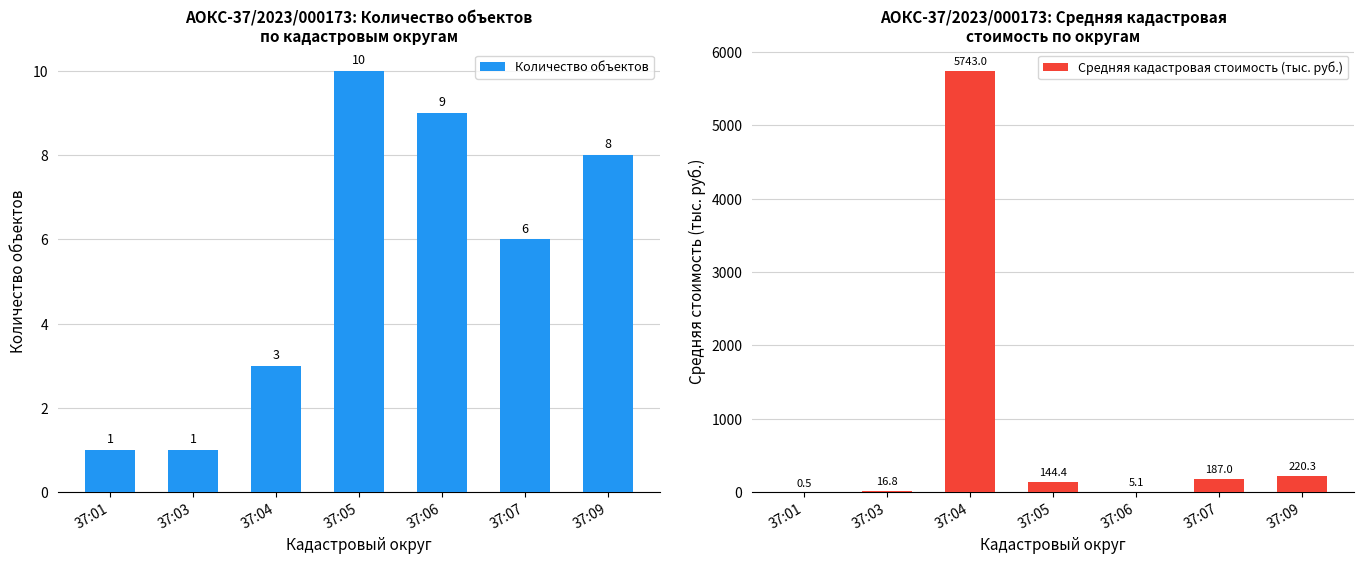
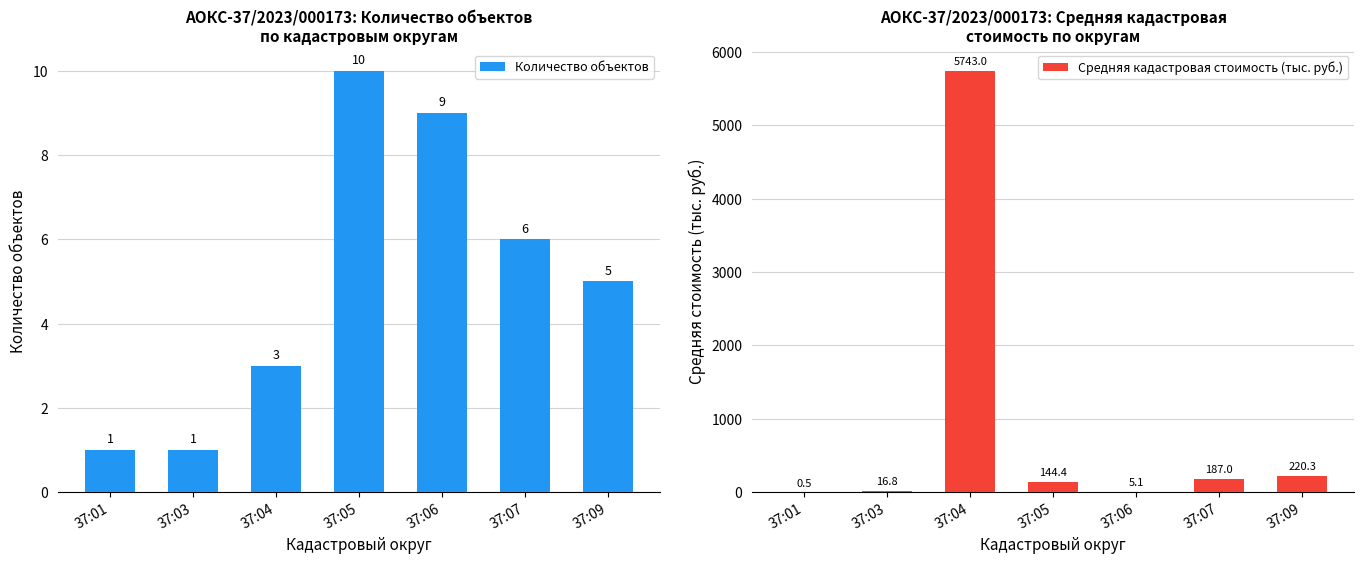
  {
    "АОКС-37/2023/000173: Количество объектов по кадастровым округам": {
      "37:01": 1,
      "37:03": 1,
      "37:04": 3,
      "37:05": 10,
      "37:06": 9,
      "37:07": 6,
-     "37:09": 8
+     "37:09": 5
    },
    "АОКС-37/2023/000173: Средняя кадастровая стоимость по округам": {
      "37:01": 0.5,
      "37:03": 16.8,
      "37:04": 5743.0,
      "37:05": 144.4,
      "37:06": 5.1,
      "37:07": 187.0,
      "37:09": 220.3
    }
  }
